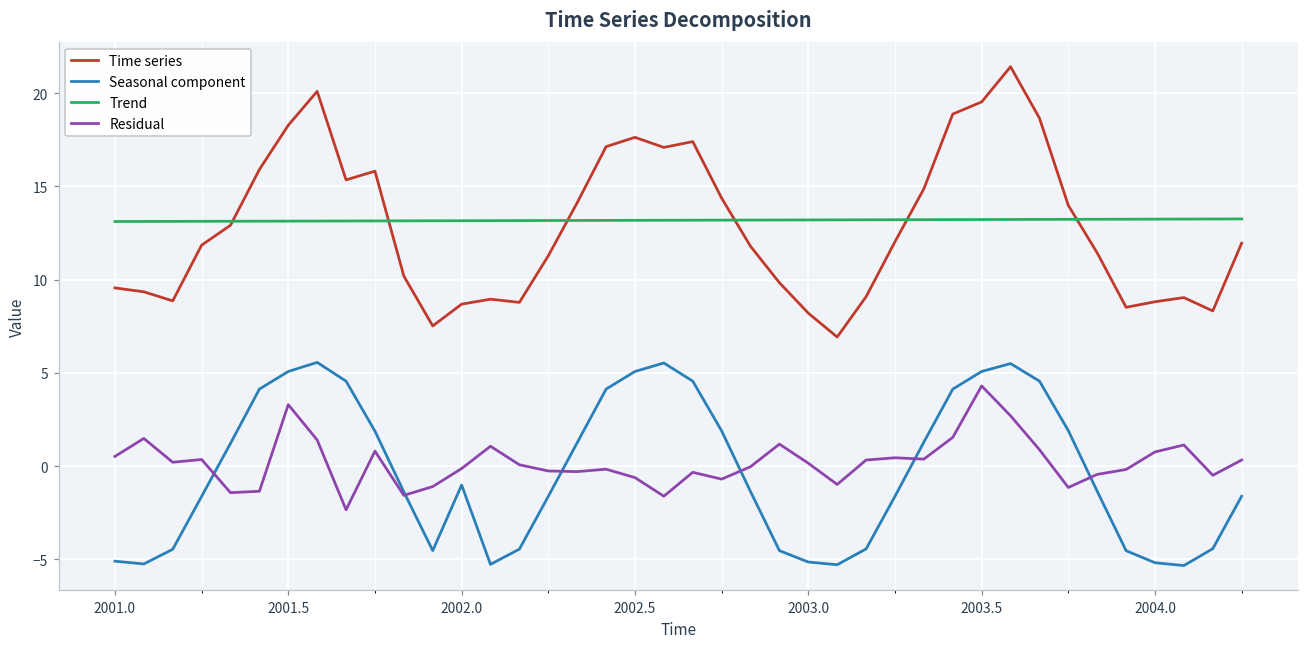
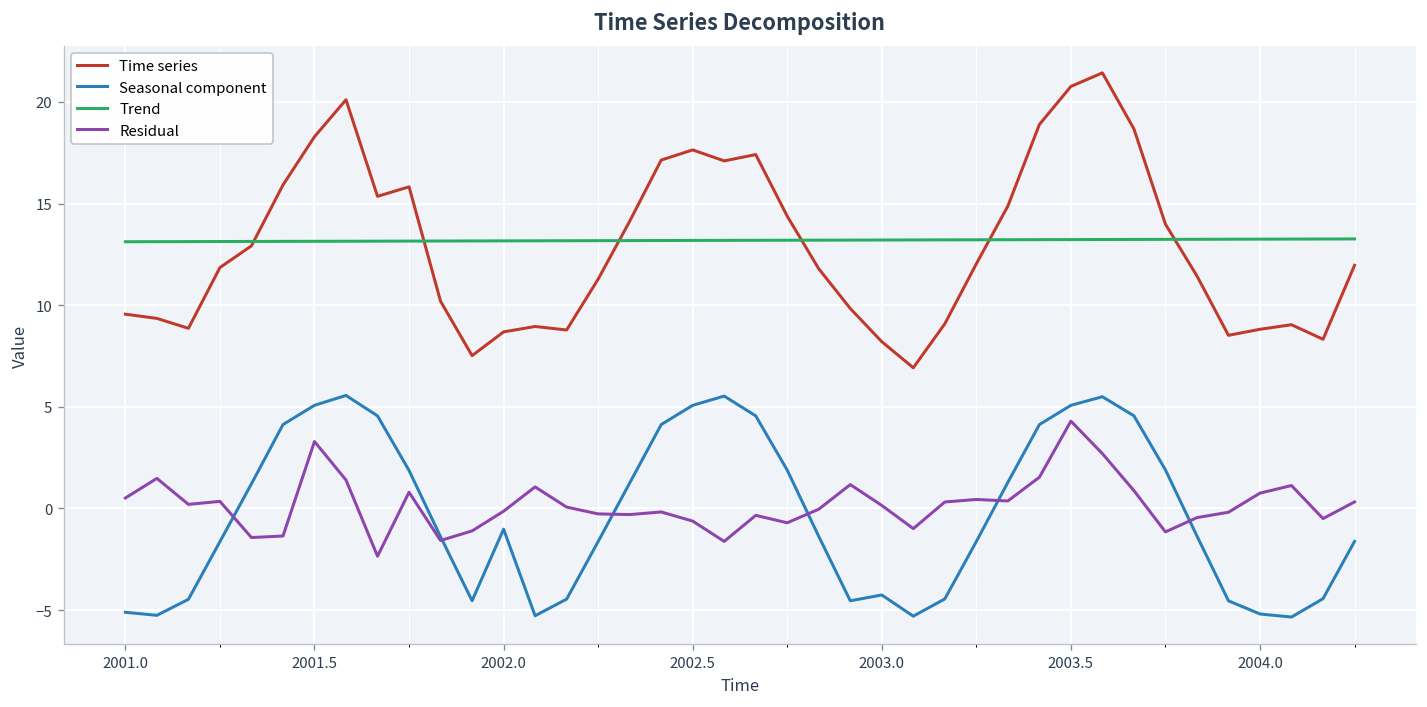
  {
    "Time series": {
      "2001.0": 9.6,
      "2001.5": 18.3,
      "2002.0": 8.7,
      "2002.5": 17.6,
      "2003.0": 8.2,
-     "2003.5": 19.5,
+     "2003.5": 20.8,
      "2004.0": 8.8
    },
    "Seasonal component": {
      "2001.0": -5.1,
      "2001.5": 5.1,
      "2002.0": -1.0,
      "2002.5": 5.1,
-     "2003.0": -5.2,
+     "2003.0": -4.3,
      "2003.5": 5.1,
      "2004.0": -5.2
    },
    "Trend": {
      "2001.0": 13.1,
      "2001.5": 13.1,
      "2002.0": 13.2,
      "2002.5": 13.2,
      "2003.0": 13.2,
      "2003.5": 13.2,
      "2004.0": 13.2
    },
    "Residual": {
      "2001.0": 0.5,
      "2001.5": 3.3,
      "2002.0": -0.1,
      "2002.5": -0.6,
      "2003.0": 0.1,
      "2003.5": 4.3,
      "2004.0": 0.8
    }
  }
